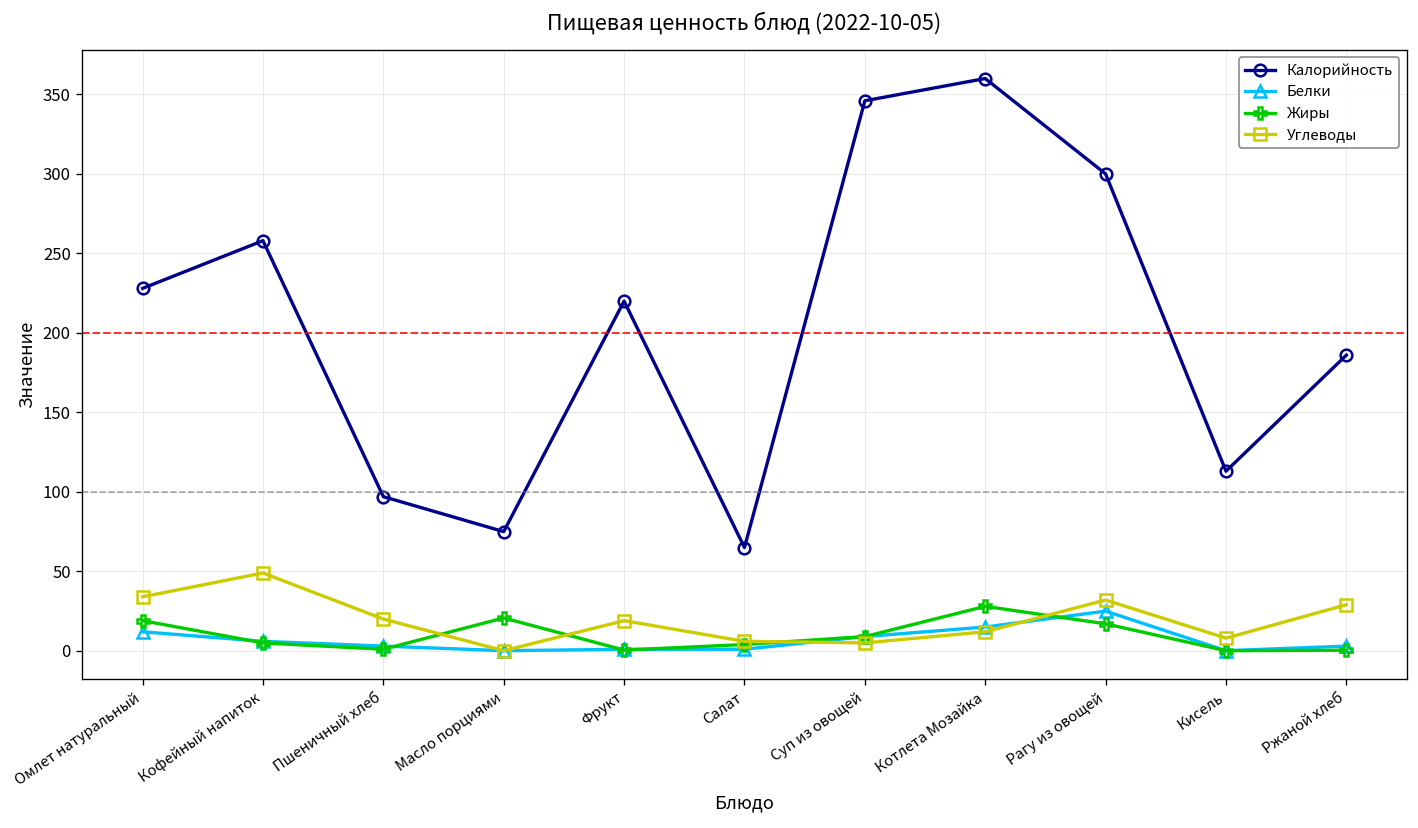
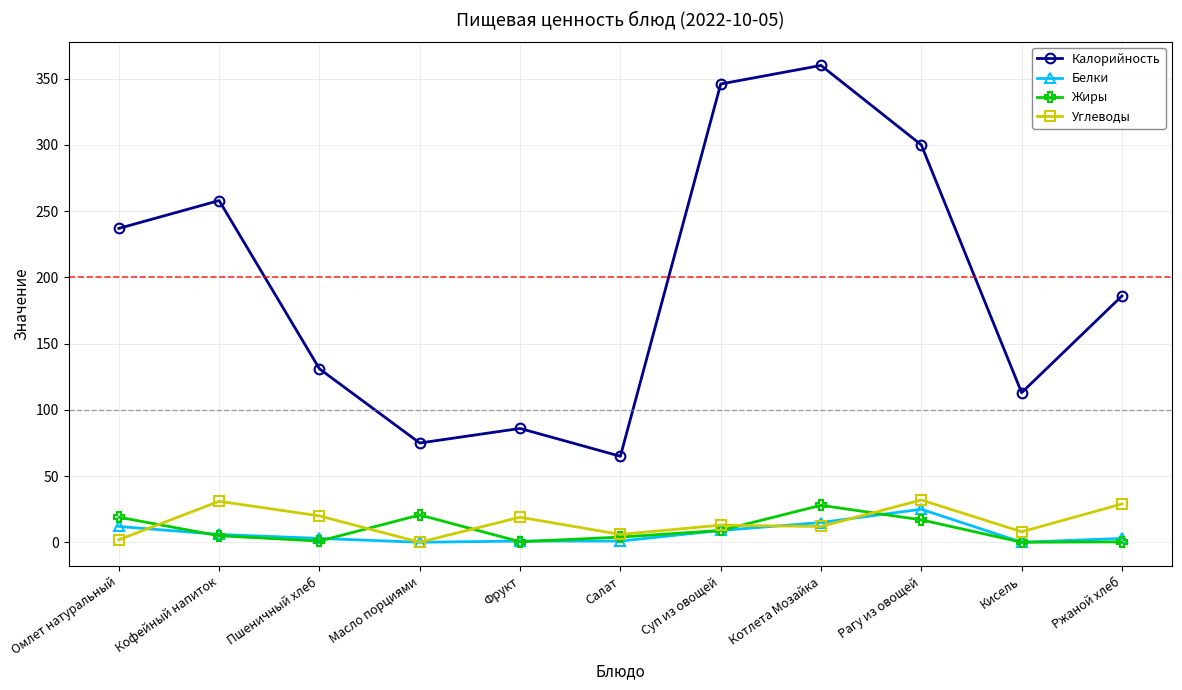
  {
    "Калорийность": {
-     "Омлет натуральный": 228,
+     "Омлет натуральный": 237,
      "Кофейный напиток": 258,
-     "Пшеничный хлеб": 97,
+     "Пшеничный хлеб": 131,
      "Масло порциями": 75,
-     "Фрукт": 220,
+     "Фрукт": 86,
      "Салат": 65,
      "Суп из овощей": 346,
      "Котлета Мозайка": 360,
      "Рагу из овощей": 300,
      "Кисель": 113,
      "Ржаной хлеб": 186
    },
    "Белки": {
      "Омлет натуральный": 12,
      "Пшеничный хлеб": 3,
      "Салат": 1,
      "Котлета Мозайка": 15,
      "Рагу из овощей": 25,
      "Ржаной хлеб": 3
    },
    "Жиры": {
      "Омлет натуральный": 19,
      "Пшеничный хлеб": 1,
      "Масло порциями": 21,
      "Салат": 4,
      "Котлета Мозайка": 28,
      "Рагу из овощей": 17,
      "Ржаной хлеб": 0
    },
    "Углеводы": {
-     "Омлет натуральный": 34,
-     "Кофейный напиток": 49,
+     "Омлет натуральный": 2,
+     "Кофейный напиток": 31,
      "Пшеничный хлеб": 20,
      "Фрукт": 19,
      "Салат": 6,
-     "Суп из овощей": 5,
+     "Суп из овощей": 13,
      "Котлета Мозайка": 12,
      "Рагу из овощей": 32,
      "Кисель": 8,
      "Ржаной хлеб": 29
    }
  }
